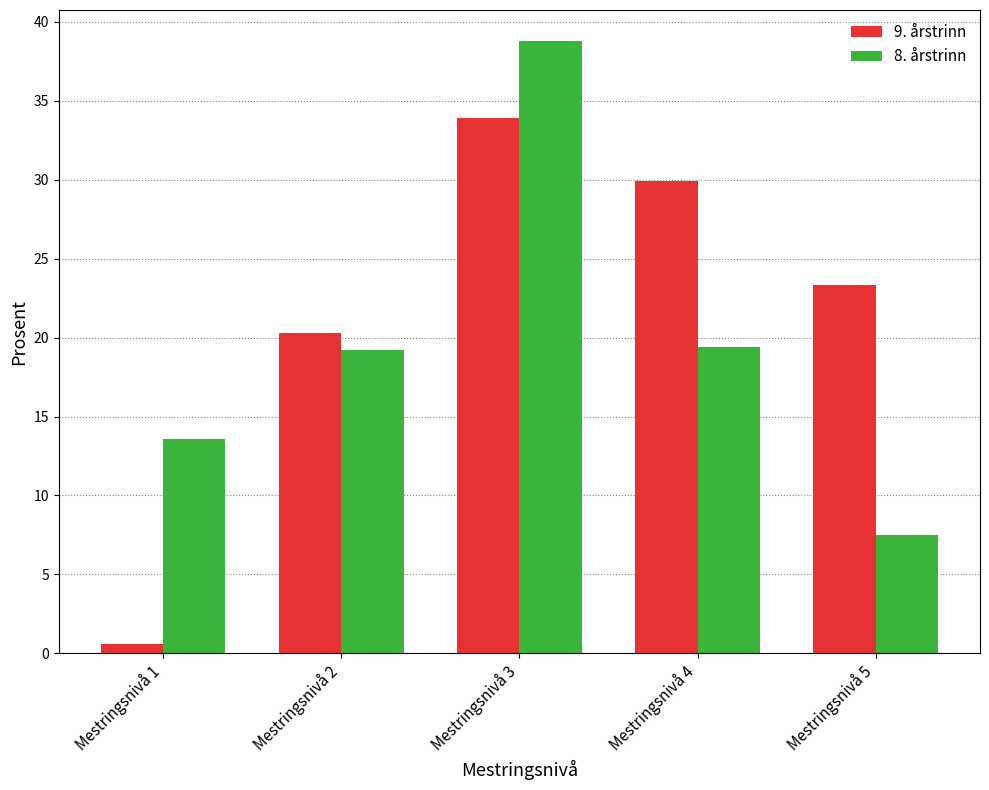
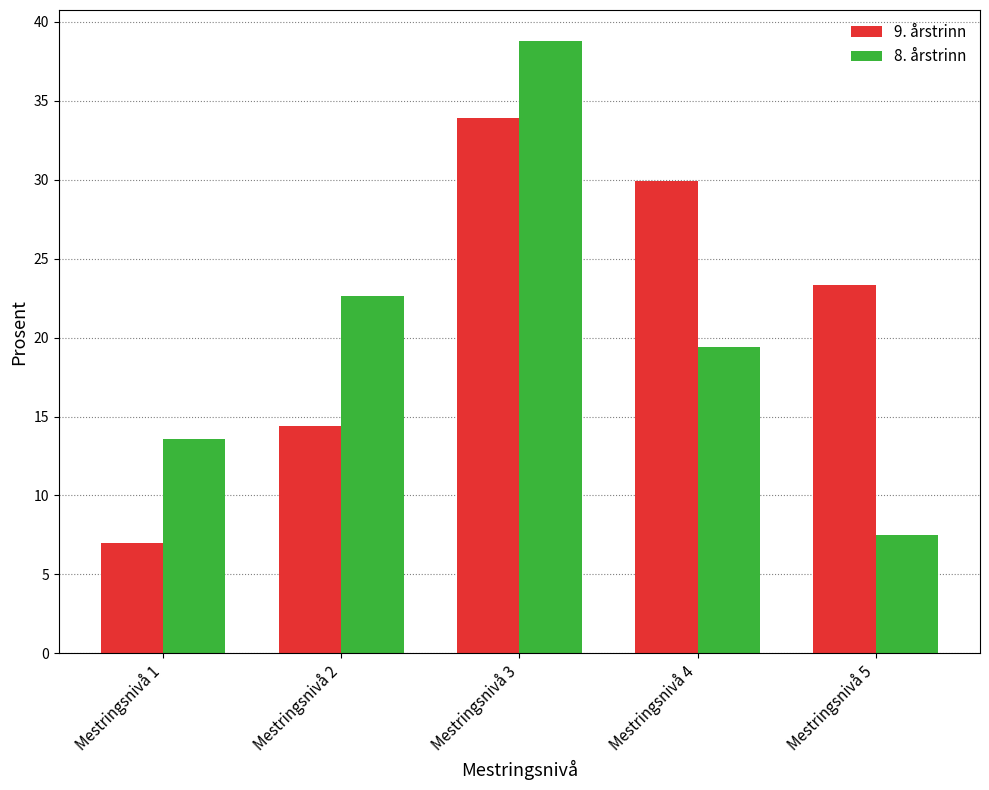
  {
    "9. årstrinn": {
-     "Mestringsnivå 1": 0.6,
-     "Mestringsnivå 2": 20.3,
+     "Mestringsnivå 1": 7.0,
+     "Mestringsnivå 2": 14.4,
      "Mestringsnivå 3": 33.9,
      "Mestringsnivå 4": 29.9,
      "Mestringsnivå 5": 23.3
    },
    "8. årstrinn": {
      "Mestringsnivå 1": 13.6,
-     "Mestringsnivå 2": 19.2,
+     "Mestringsnivå 2": 22.6,
      "Mestringsnivå 3": 38.8,
      "Mestringsnivå 4": 19.4,
      "Mestringsnivå 5": 7.5
    }
  }
